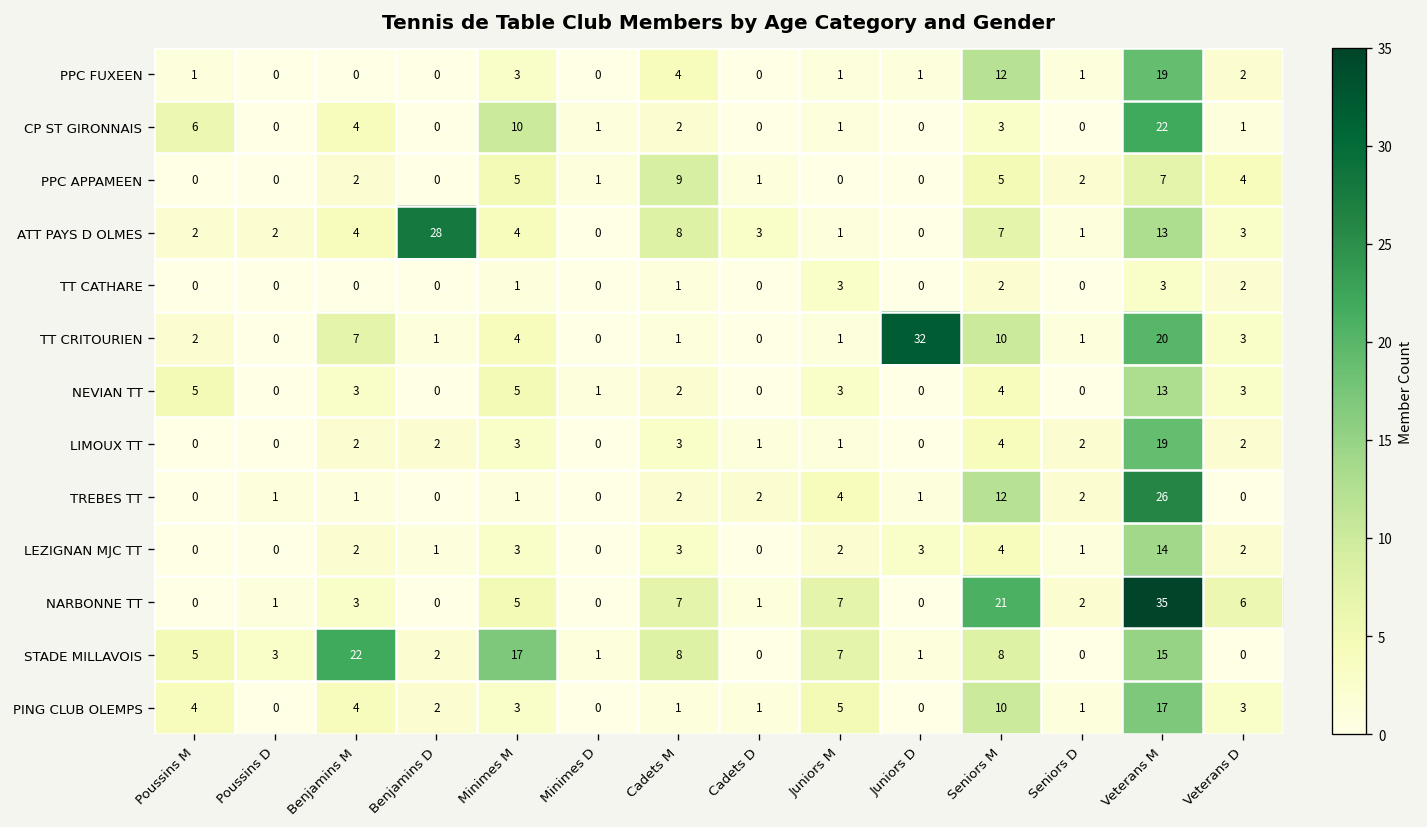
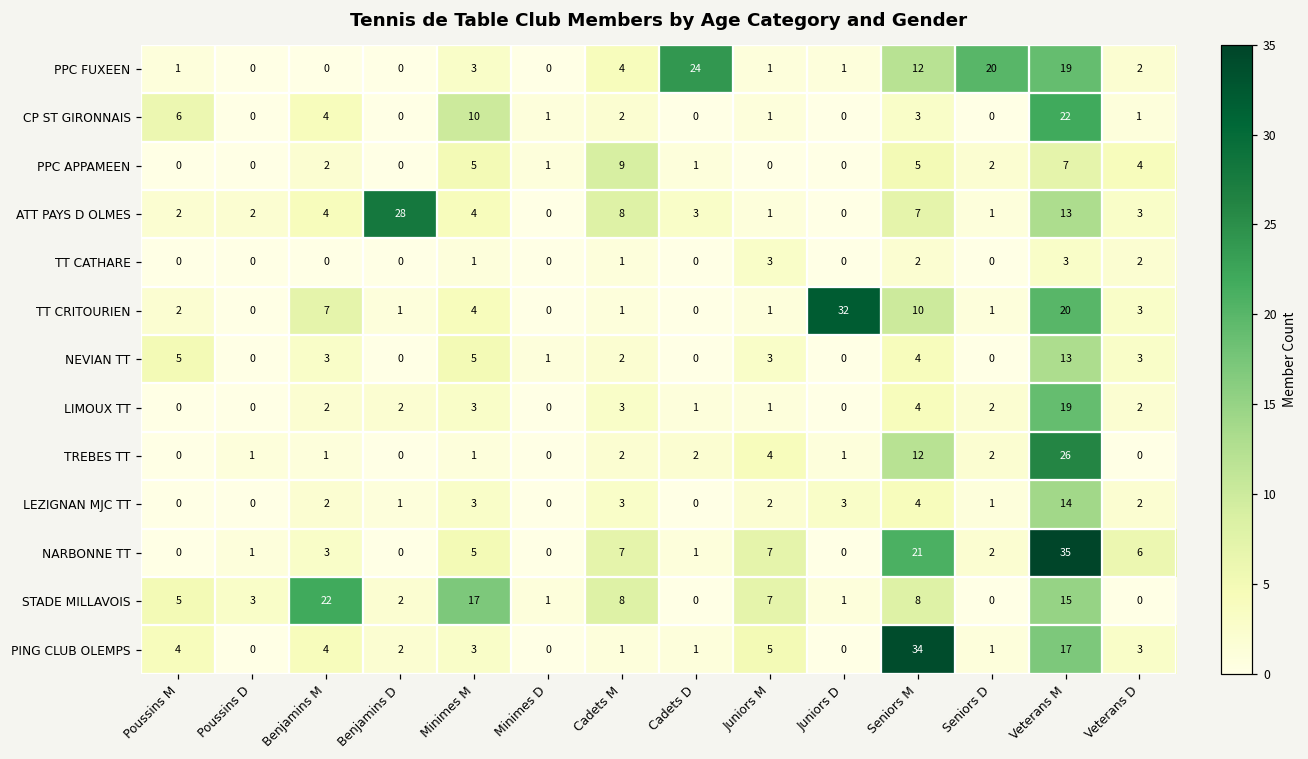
  {
    "PPC FUXEEN": {
      "Poussins M": 1,
      "Poussins D": 0,
      "Benjamins M": 0,
      "Benjamins D": 0,
      "Minimes M": 3,
      "Minimes D": 0,
      "Cadets M": 4,
-     "Cadets D": 0,
+     "Cadets D": 24,
      "Juniors M": 1,
      "Juniors D": 1,
      "Seniors M": 12,
-     "Seniors D": 1,
+     "Seniors D": 20,
      "Veterans M": 19,
      "Veterans D": 2
    },
    "CP ST GIRONNAIS": {
      "Poussins M": 6,
      "Poussins D": 0,
      "Benjamins M": 4,
      "Benjamins D": 0,
      "Minimes M": 10,
      "Minimes D": 1,
      "Cadets M": 2,
      "Cadets D": 0,
      "Juniors M": 1,
      "Juniors D": 0,
      "Seniors M": 3,
      "Seniors D": 0,
      "Veterans M": 22,
      "Veterans D": 1
    },
    "PPC APPAMEEN": {
      "Poussins M": 0,
      "Poussins D": 0,
      "Benjamins M": 2,
      "Benjamins D": 0,
      "Minimes M": 5,
      "Minimes D": 1,
      "Cadets M": 9,
      "Cadets D": 1,
      "Juniors M": 0,
      "Juniors D": 0,
      "Seniors M": 5,
      "Seniors D": 2,
      "Veterans M": 7,
      "Veterans D": 4
    },
    "ATT PAYS D OLMES": {
      "Poussins M": 2,
      "Poussins D": 2,
      "Benjamins M": 4,
      "Benjamins D": 28,
      "Minimes M": 4,
      "Minimes D": 0,
      "Cadets M": 8,
      "Cadets D": 3,
      "Juniors M": 1,
      "Juniors D": 0,
      "Seniors M": 7,
      "Seniors D": 1,
      "Veterans M": 13,
      "Veterans D": 3
    },
    "TT CATHARE": {
      "Poussins M": 0,
      "Poussins D": 0,
      "Benjamins M": 0,
      "Benjamins D": 0,
      "Minimes M": 1,
      "Minimes D": 0,
      "Cadets M": 1,
      "Cadets D": 0,
      "Juniors M": 3,
      "Juniors D": 0,
      "Seniors M": 2,
      "Seniors D": 0,
      "Veterans M": 3,
      "Veterans D": 2
    },
    "TT CRITOURIEN": {
      "Poussins M": 2,
      "Poussins D": 0,
      "Benjamins M": 7,
      "Benjamins D": 1,
      "Minimes M": 4,
      "Minimes D": 0,
      "Cadets M": 1,
      "Cadets D": 0,
      "Juniors M": 1,
      "Juniors D": 32,
      "Seniors M": 10,
      "Seniors D": 1,
      "Veterans M": 20,
      "Veterans D": 3
    },
    "NEVIAN TT": {
      "Poussins M": 5,
      "Poussins D": 0,
      "Benjamins M": 3,
      "Benjamins D": 0,
      "Minimes M": 5,
      "Minimes D": 1,
      "Cadets M": 2,
      "Cadets D": 0,
      "Juniors M": 3,
      "Juniors D": 0,
      "Seniors M": 4,
      "Seniors D": 0,
      "Veterans M": 13,
      "Veterans D": 3
    },
    "LIMOUX TT": {
      "Poussins M": 0,
      "Poussins D": 0,
      "Benjamins M": 2,
      "Benjamins D": 2,
      "Minimes M": 3,
      "Minimes D": 0,
      "Cadets M": 3,
      "Cadets D": 1,
      "Juniors M": 1,
      "Juniors D": 0,
      "Seniors M": 4,
      "Seniors D": 2,
      "Veterans M": 19,
      "Veterans D": 2
    },
    "TREBES TT": {
      "Poussins M": 0,
      "Poussins D": 1,
      "Benjamins M": 1,
      "Benjamins D": 0,
      "Minimes M": 1,
      "Minimes D": 0,
      "Cadets M": 2,
      "Cadets D": 2,
      "Juniors M": 4,
      "Juniors D": 1,
      "Seniors M": 12,
      "Seniors D": 2,
      "Veterans M": 26,
      "Veterans D": 0
    },
    "LEZIGNAN MJC TT": {
      "Poussins M": 0,
      "Poussins D": 0,
      "Benjamins M": 2,
      "Benjamins D": 1,
      "Minimes M": 3,
      "Minimes D": 0,
      "Cadets M": 3,
      "Cadets D": 0,
      "Juniors M": 2,
      "Juniors D": 3,
      "Seniors M": 4,
      "Seniors D": 1,
      "Veterans M": 14,
      "Veterans D": 2
    },
    "NARBONNE TT": {
      "Poussins M": 0,
      "Poussins D": 1,
      "Benjamins M": 3,
      "Benjamins D": 0,
      "Minimes M": 5,
      "Minimes D": 0,
      "Cadets M": 7,
      "Cadets D": 1,
      "Juniors M": 7,
      "Juniors D": 0,
      "Seniors M": 21,
      "Seniors D": 2,
      "Veterans M": 35,
      "Veterans D": 6
    },
    "STADE MILLAVOIS": {
      "Poussins M": 5,
      "Poussins D": 3,
      "Benjamins M": 22,
      "Benjamins D": 2,
      "Minimes M": 17,
      "Minimes D": 1,
      "Cadets M": 8,
      "Cadets D": 0,
      "Juniors M": 7,
      "Juniors D": 1,
      "Seniors M": 8,
      "Seniors D": 0,
      "Veterans M": 15,
      "Veterans D": 0
    },
    "PING CLUB OLEMPS": {
      "Poussins M": 4,
      "Poussins D": 0,
      "Benjamins M": 4,
      "Benjamins D": 2,
      "Minimes M": 3,
      "Minimes D": 0,
      "Cadets M": 1,
      "Cadets D": 1,
      "Juniors M": 5,
      "Juniors D": 0,
-     "Seniors M": 10,
+     "Seniors M": 34,
      "Seniors D": 1,
      "Veterans M": 17,
      "Veterans D": 3
    }
  }
